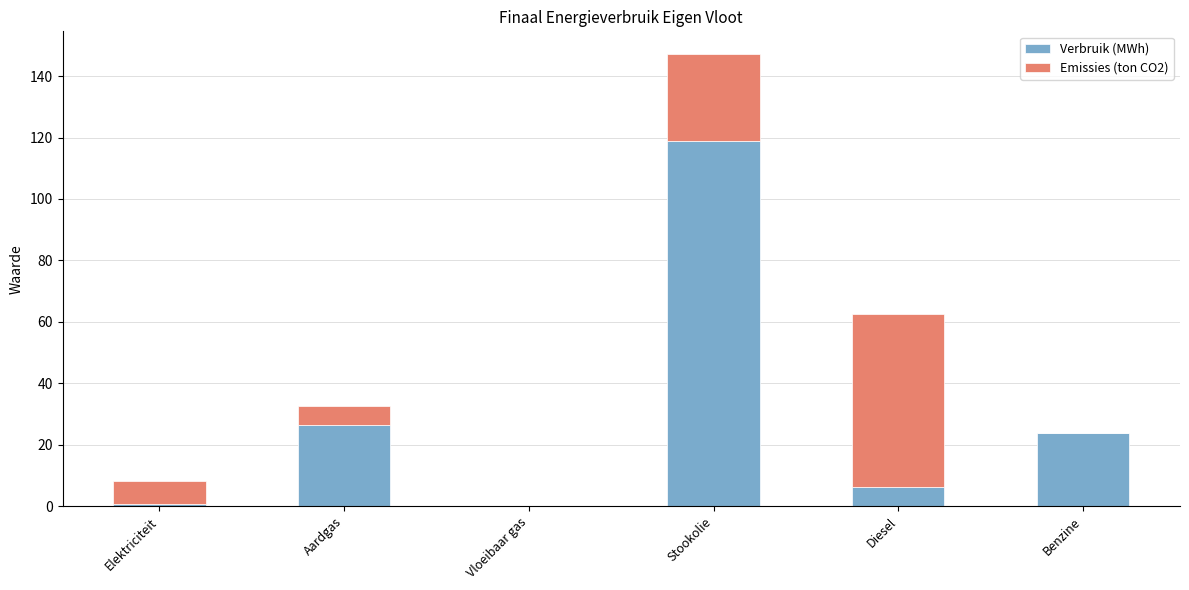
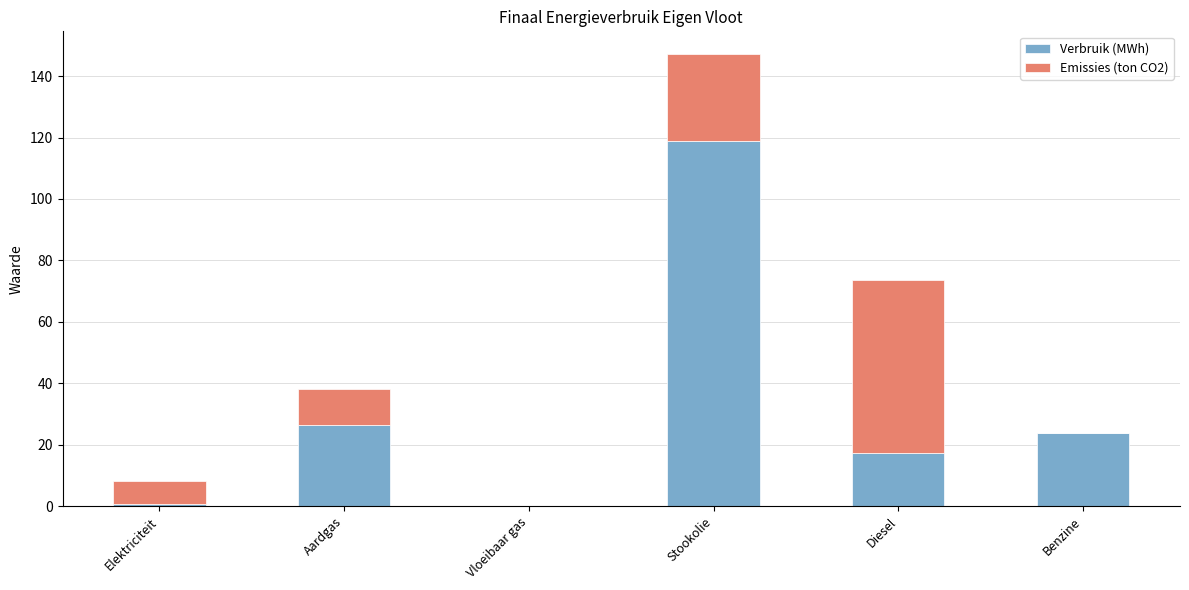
  {
    "Verbruik (MWh)": {
      "Aardgas": 26,
      "Vloeibaar gas": 0,
      "Stookolie": 119,
-     "Diesel": 6,
+     "Diesel": 17,
      "Benzine": 24
    },
    "Emissies (ton CO2)": {
      "Elektriciteit": 8,
-     "Aardgas": 6,
+     "Aardgas": 12,
      "Vloeibaar gas": 0,
      "Stookolie": 28,
      "Diesel": 56,
      "Benzine": 0
    }
  }
